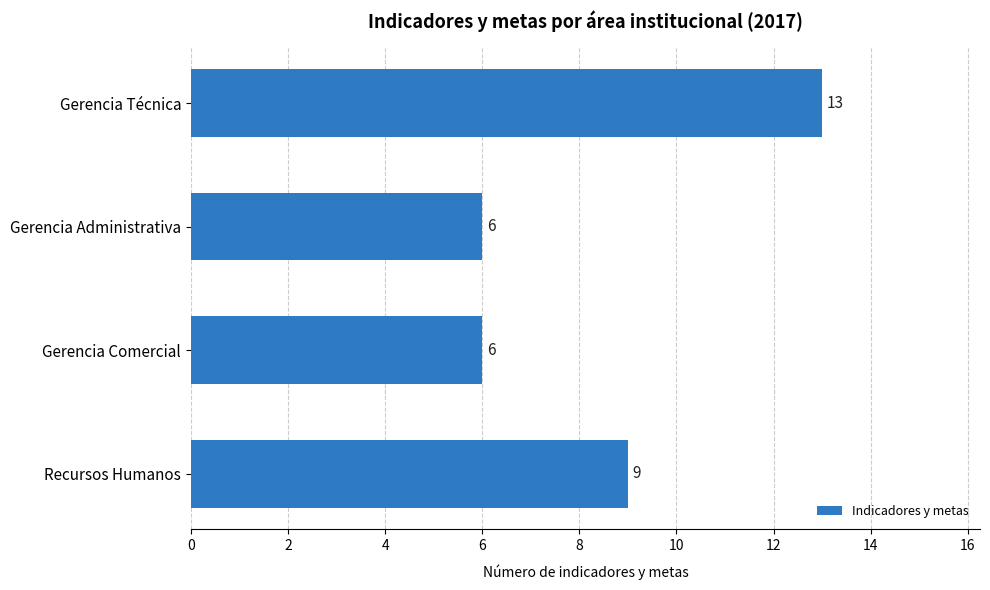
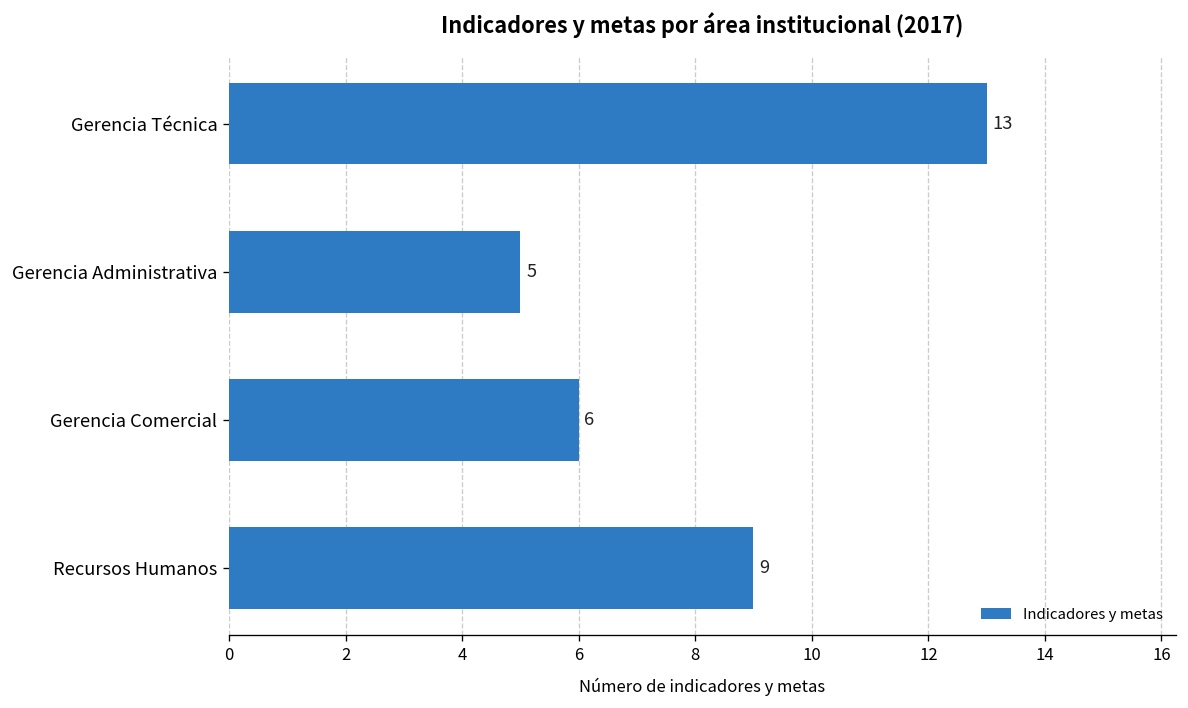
  {
    "Gerencia Técnica": 13,
-   "Gerencia Administrativa": 6,
+   "Gerencia Administrativa": 5,
    "Gerencia Comercial": 6,
    "Recursos Humanos": 9
  }
